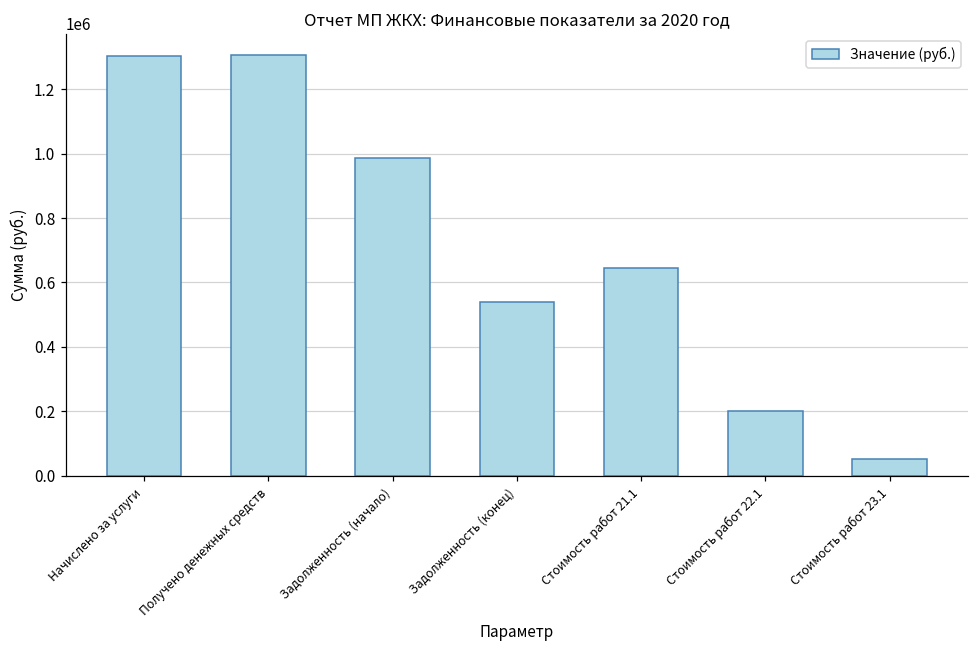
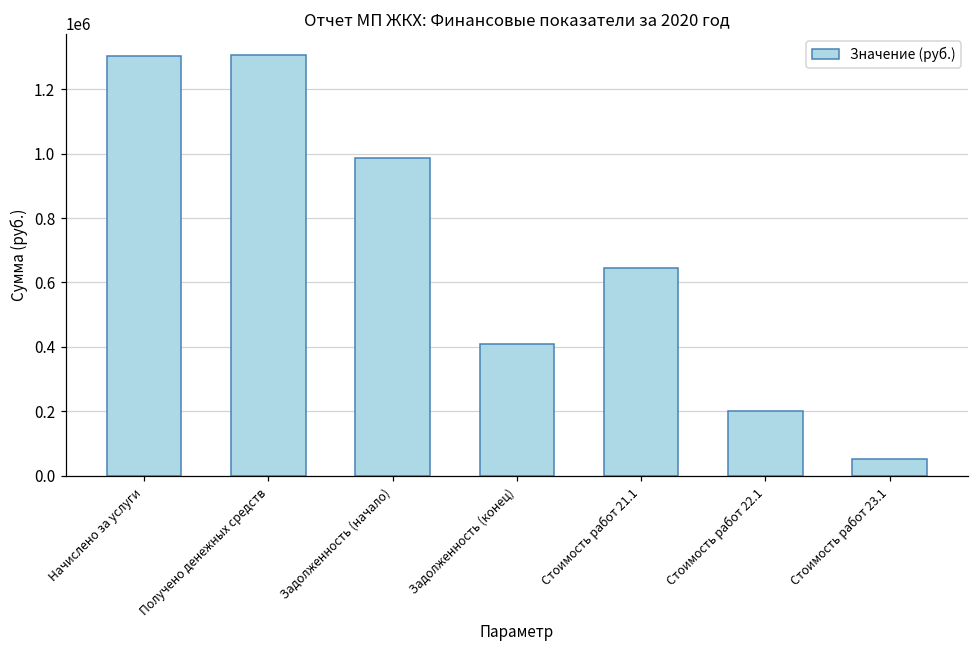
  {
    "Начислено за услуги": 1300000,
    "Получено денежных средств": 1300000,
    "Задолженность (начало)": 980000,
-   "Задолженность (конец)": 540000,
+   "Задолженность (конец)": 410000,
    "Стоимость работ 21.1": 640000,
    "Стоимость работ 22.1": 200000,
    "Стоимость работ 23.1": 50000
  }
